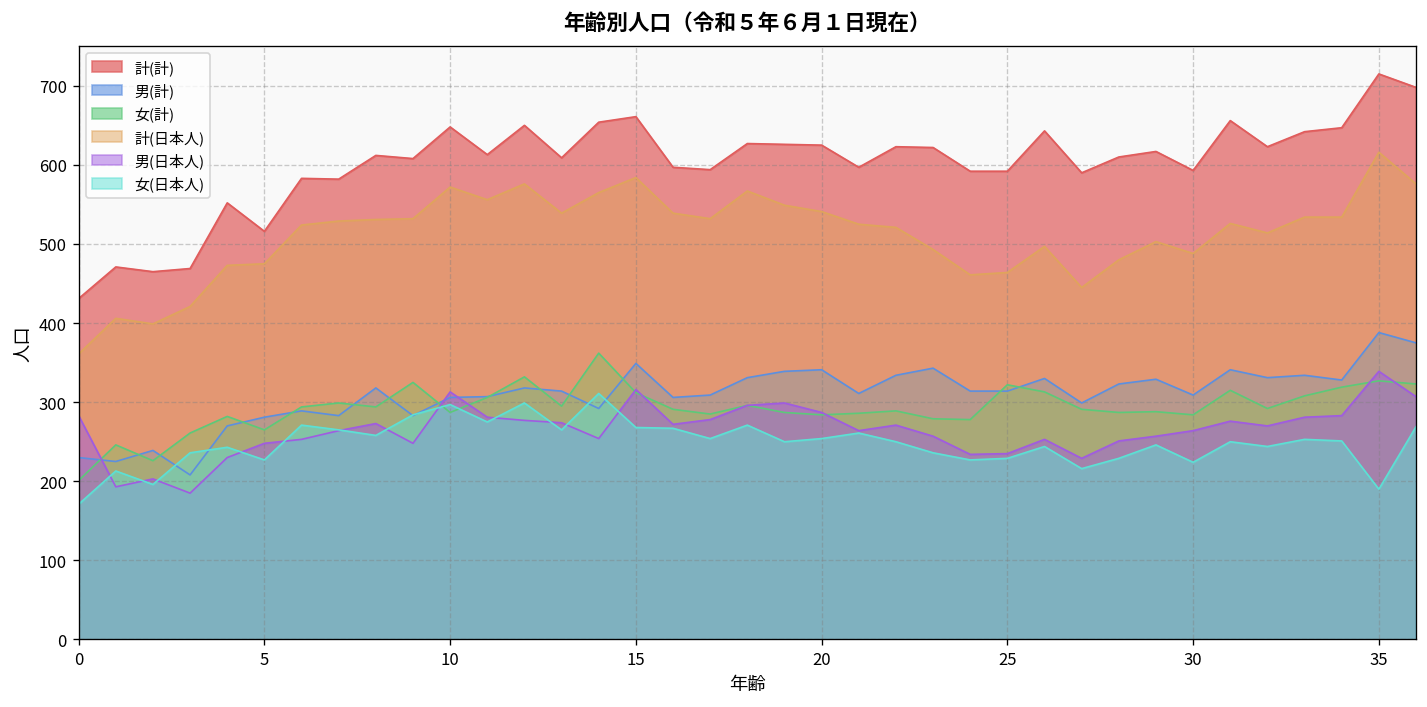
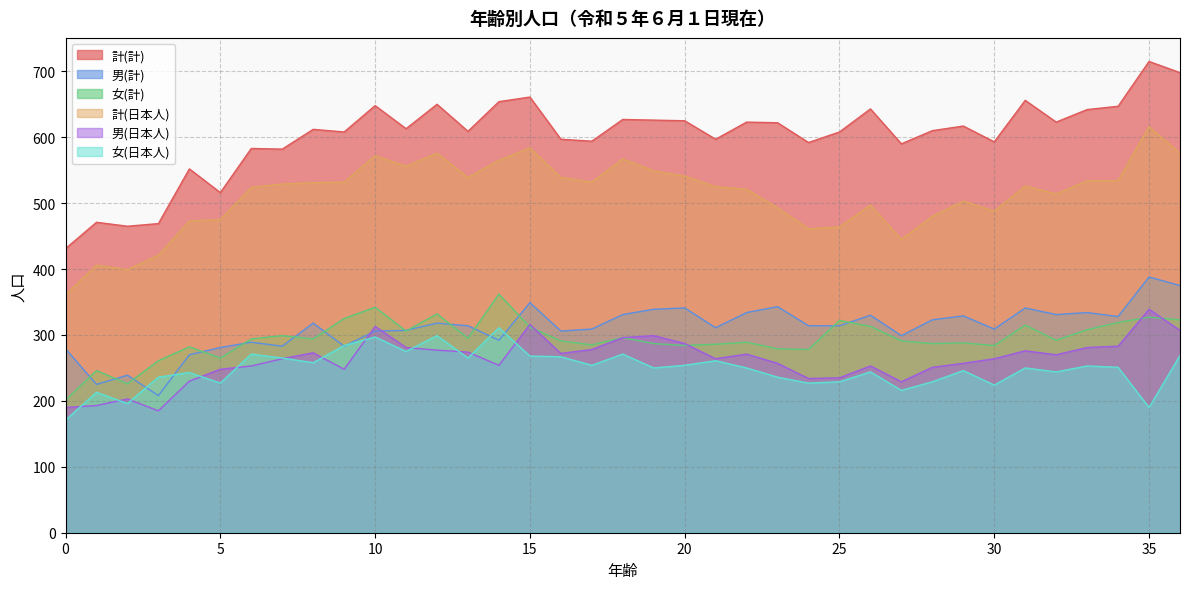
  {
    "計(計)": {
      "0": 430,
      "5": 520,
      "10": 650,
      "15": 660,
      "20": 630,
-     "25": 590,
+     "25": 610,
      "30": 590,
      "35": 720
    },
    "男(計)": {
-     "0": 230,
+     "0": 280,
      "5": 280,
      "10": 310,
      "15": 350,
      "20": 340,
      "25": 310,
      "30": 310,
      "35": 390
    },
    "女(計)": {
      "0": 200,
      "5": 270,
-     "10": 290,
+     "10": 340,
      "15": 310,
      "25": 320,
      "30": 280,
      "35": 330
    },
    "計(日本人)": {
      "0": 360,
      "5": 480,
      "10": 570,
      "15": 580,
      "20": 540,
      "25": 460,
      "30": 490,
      "35": 620
    },
    "男(日本人)": {
-     "0": 280,
+     "0": 190,
      "5": 250,
      "10": 310,
      "15": 320,
      "25": 240,
      "30": 260,
      "35": 340
    },
    "女(日本人)": {
      "0": 170,
      "5": 230,
      "10": 300,
      "15": 270,
      "20": 250,
      "25": 230,
      "30": 220,
      "35": 190
    }
  }
